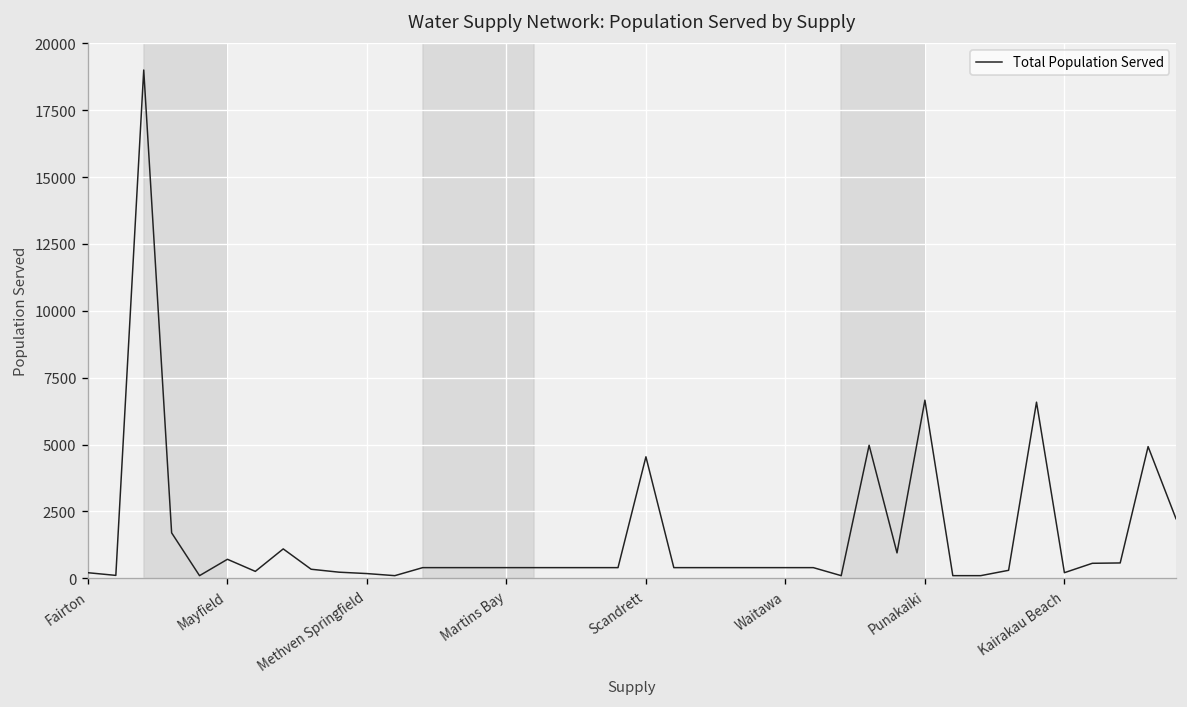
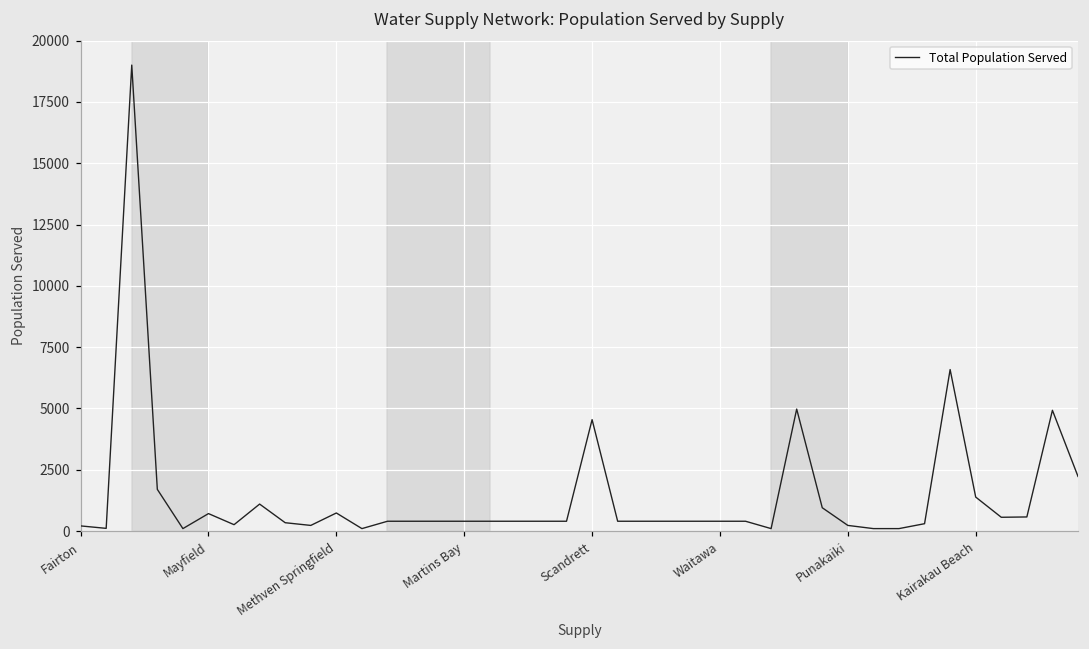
  {
    "Fairton": 200,
    "Mayfield": 700,
-   "Methven Springfield": 200,
+   "Methven Springfield": 700,
    "Martins Bay": 400,
    "Scandrett": 4500,
    "Waitawa": 400,
-   "Punakaiki": 6700,
-   "Kairakau Beach": 200
+   "Punakaiki": 200,
+   "Kairakau Beach": 1400
  }
